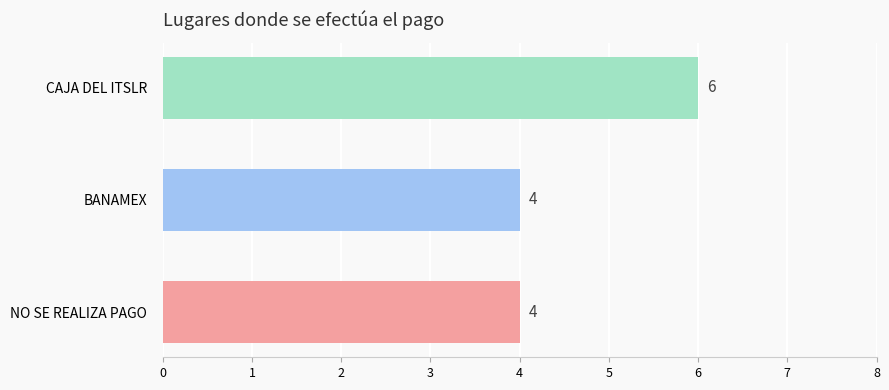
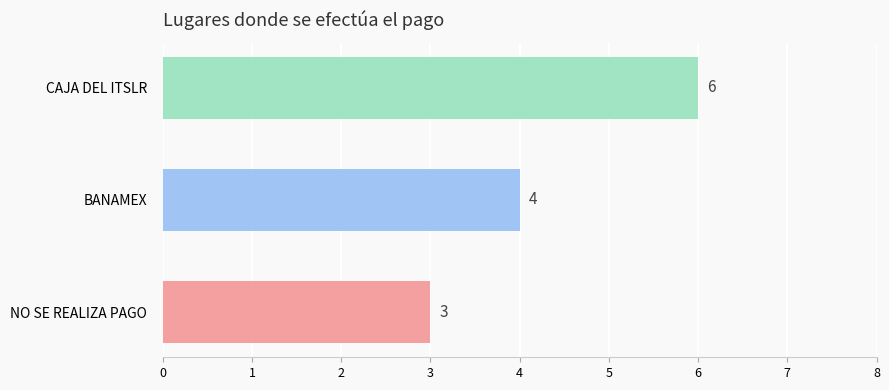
  {
    "CAJA DEL ITSLR": 6,
    "BANAMEX": 4,
-   "NO SE REALIZA PAGO": 4
+   "NO SE REALIZA PAGO": 3
  }
